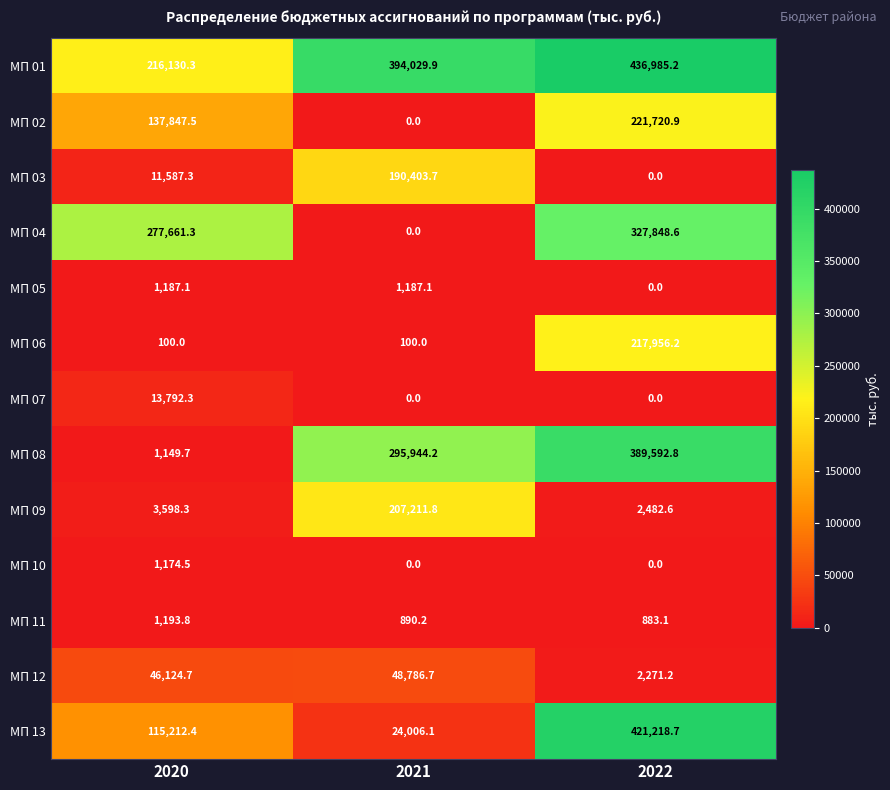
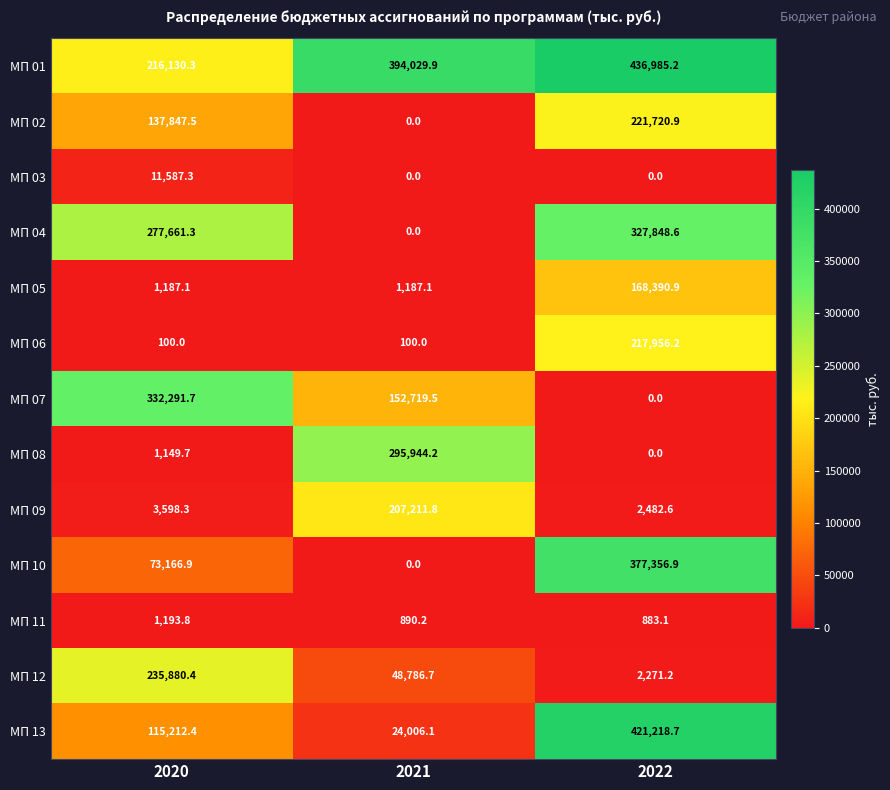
  {
    "МП 01": {
      "2020": "216,130.3",
      "2021": "394,029.9",
      "2022": "436,985.2"
    },
    "МП 02": {
      "2020": "137,847.5",
      "2021": "0.0",
      "2022": "221,720.9"
    },
    "МП 03": {
      "2020": "11,587.3",
-     "2021": "190,403.7",
+     "2021": "0.0",
      "2022": "0.0"
    },
    "МП 04": {
      "2020": "277,661.3",
      "2021": "0.0",
      "2022": "327,848.6"
    },
    "МП 05": {
      "2020": "1,187.1",
      "2021": "1,187.1",
-     "2022": "0.0"
+     "2022": "168,390.9"
    },
    "МП 06": {
      "2020": "100.0",
      "2021": "100.0",
      "2022": "217,956.2"
    },
    "МП 07": {
-     "2020": "13,792.3",
-     "2021": "0.0",
+     "2020": "332,291.7",
+     "2021": "152,719.5",
      "2022": "0.0"
    },
    "МП 08": {
      "2020": "1,149.7",
      "2021": "295,944.2",
-     "2022": "389,592.8"
+     "2022": "0.0"
    },
    "МП 09": {
      "2020": "3,598.3",
      "2021": "207,211.8",
      "2022": "2,482.6"
    },
    "МП 10": {
-     "2020": "1,174.5",
+     "2020": "73,166.9",
      "2021": "0.0",
-     "2022": "0.0"
+     "2022": "377,356.9"
    },
    "МП 11": {
      "2020": "1,193.8",
      "2021": "890.2",
      "2022": "883.1"
    },
    "МП 12": {
-     "2020": "46,124.7",
+     "2020": "235,880.4",
      "2021": "48,786.7",
      "2022": "2,271.2"
    },
    "МП 13": {
      "2020": "115,212.4",
      "2021": "24,006.1",
      "2022": "421,218.7"
    }
  }
